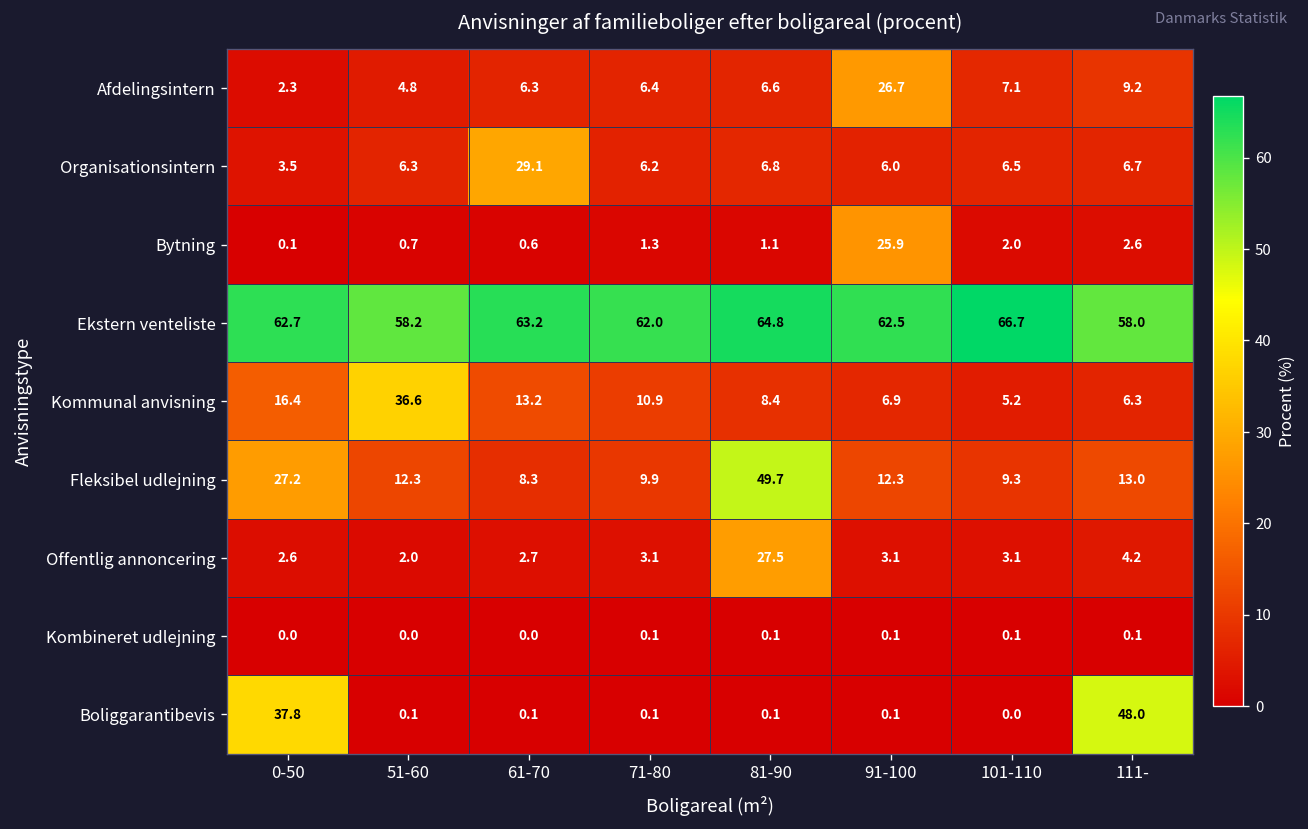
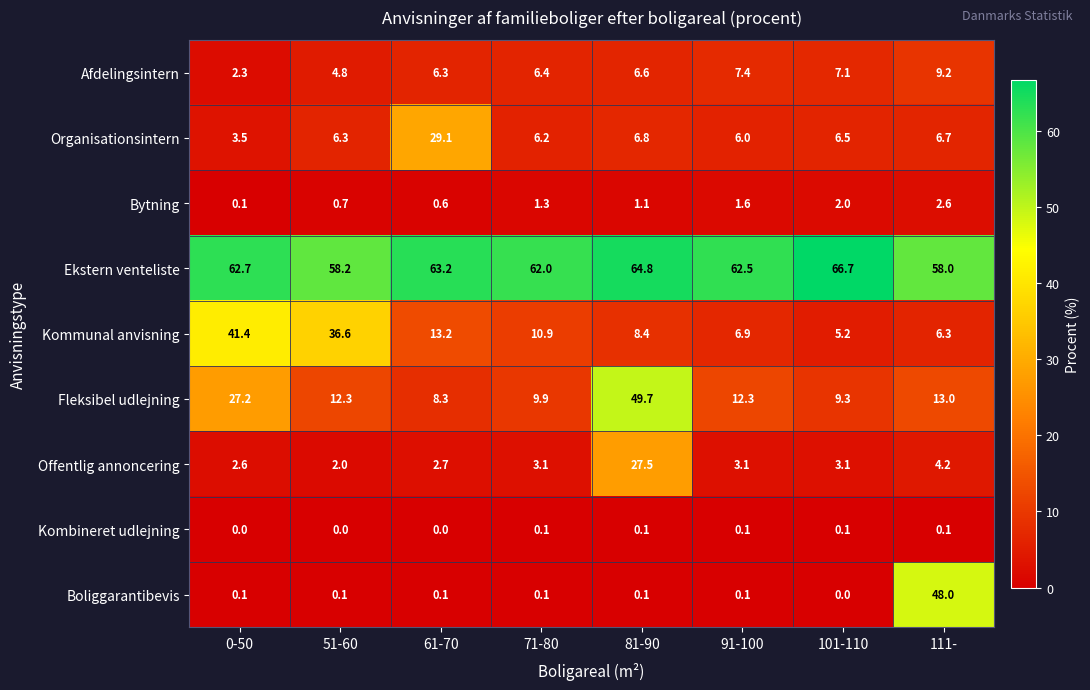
  {
    "Afdelingsintern": {
      "0-50": 2.3,
      "51-60": 4.8,
      "61-70": 6.3,
      "71-80": 6.4,
      "81-90": 6.6,
-     "91-100": 26.7,
+     "91-100": 7.4,
      "101-110": 7.1,
      "111-": 9.2
    },
    "Organisationsintern": {
      "0-50": 3.5,
      "51-60": 6.3,
      "61-70": 29.1,
      "71-80": 6.2,
      "81-90": 6.8,
      "91-100": 6.0,
      "101-110": 6.5,
      "111-": 6.7
    },
    "Bytning": {
      "0-50": 0.1,
      "51-60": 0.7,
      "61-70": 0.6,
      "71-80": 1.3,
      "81-90": 1.1,
-     "91-100": 25.9,
+     "91-100": 1.6,
      "101-110": 2.0,
      "111-": 2.6
    },
    "Ekstern venteliste": {
      "0-50": 62.7,
      "51-60": 58.2,
      "61-70": 63.2,
      "71-80": 62.0,
      "81-90": 64.8,
      "91-100": 62.5,
      "101-110": 66.7,
      "111-": 58.0
    },
    "Kommunal anvisning": {
-     "0-50": 16.4,
+     "0-50": 41.4,
      "51-60": 36.6,
      "61-70": 13.2,
      "71-80": 10.9,
      "81-90": 8.4,
      "91-100": 6.9,
      "101-110": 5.2,
      "111-": 6.3
    },
    "Fleksibel udlejning": {
      "0-50": 27.2,
      "51-60": 12.3,
      "61-70": 8.3,
      "71-80": 9.9,
      "81-90": 49.7,
      "91-100": 12.3,
      "101-110": 9.3,
      "111-": 13.0
    },
    "Offentlig annoncering": {
      "0-50": 2.6,
      "51-60": 2.0,
      "61-70": 2.7,
      "71-80": 3.1,
      "81-90": 27.5,
      "91-100": 3.1,
      "101-110": 3.1,
      "111-": 4.2
    },
    "Kombineret udlejning": {
      "0-50": 0.0,
      "51-60": 0.0,
      "61-70": 0.0,
      "71-80": 0.1,
      "81-90": 0.1,
      "91-100": 0.1,
      "101-110": 0.1,
      "111-": 0.1
    },
    "Boliggarantibevis": {
-     "0-50": 37.8,
+     "0-50": 0.1,
      "51-60": 0.1,
      "61-70": 0.1,
      "71-80": 0.1,
      "81-90": 0.1,
      "91-100": 0.1,
      "101-110": 0.0,
      "111-": 48.0
    }
  }
